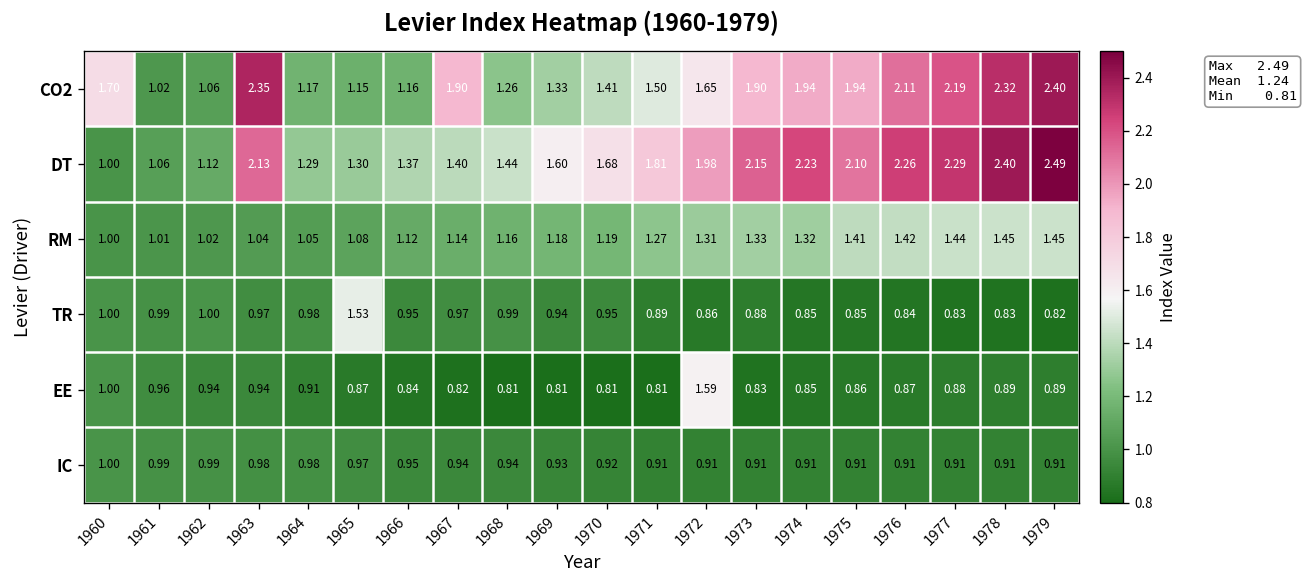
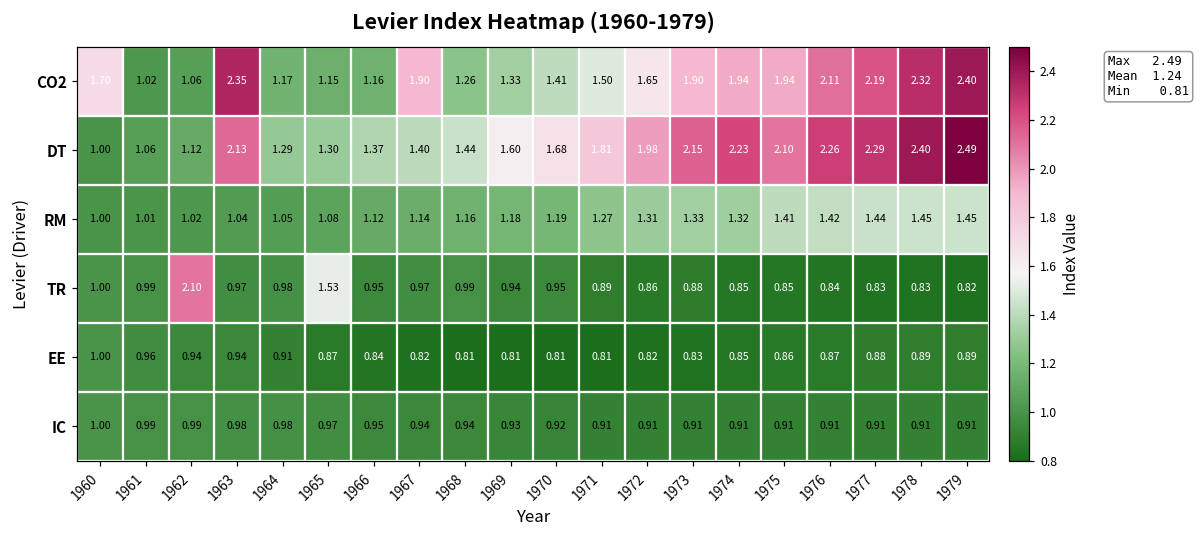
  {
    "CO2": {
      "1961": 1.02,
      "1962": 1.06,
      "1963": 2.35,
      "1964": 1.17,
      "1965": 1.15,
      "1966": 1.16,
      "1967": 1.90,
      "1968": 1.26,
      "1969": 1.33,
      "1970": 1.41,
      "1971": 1.50,
      "1972": 1.65,
      "1973": 1.90,
      "1974": 1.94,
      "1975": 1.94,
      "1976": 2.11,
      "1977": 2.19,
      "1978": 2.32,
      "1979": 2.40
    },
    "DT": {
      "1960": 1.00,
      "1961": 1.06,
      "1962": 1.12,
      "1963": 2.13,
      "1964": 1.29,
      "1965": 1.30,
      "1966": 1.37,
      "1967": 1.40,
      "1968": 1.44,
      "1969": 1.60,
      "1970": 1.68,
      "1971": 1.81,
      "1972": 1.98,
      "1973": 2.15,
      "1974": 2.23,
      "1975": 2.10,
      "1976": 2.26,
      "1977": 2.29,
      "1978": 2.40,
      "1979": 2.49
    },
    "RM": {
      "1960": 1.00,
      "1961": 1.01,
      "1962": 1.02,
      "1963": 1.04,
      "1964": 1.05,
      "1965": 1.08,
      "1966": 1.12,
      "1967": 1.14,
      "1968": 1.16,
      "1969": 1.18,
      "1970": 1.19,
      "1971": 1.27,
      "1972": 1.31,
      "1973": 1.33,
      "1974": 1.32,
      "1975": 1.41,
      "1976": 1.42,
      "1977": 1.44,
      "1978": 1.45,
      "1979": 1.45
    },
    "TR": {
      "1960": 1.00,
      "1961": 0.99,
-     "1962": 1.00,
+     "1962": 2.10,
      "1963": 0.97,
      "1964": 0.98,
      "1965": 1.53,
      "1966": 0.95,
      "1967": 0.97,
      "1968": 0.99,
      "1969": 0.94,
      "1970": 0.95,
      "1971": 0.89,
      "1972": 0.86,
      "1973": 0.88,
      "1974": 0.85,
      "1975": 0.85,
      "1976": 0.84,
      "1977": 0.83,
      "1978": 0.83,
      "1979": 0.82
    },
    "EE": {
      "1960": 1.00,
      "1961": 0.96,
      "1962": 0.94,
      "1963": 0.94,
      "1964": 0.91,
      "1965": 0.87,
      "1966": 0.84,
      "1967": 0.82,
      "1968": 0.81,
      "1969": 0.81,
      "1970": 0.81,
      "1971": 0.81,
-     "1972": 1.59,
+     "1972": 0.82,
      "1973": 0.83,
      "1974": 0.85,
      "1975": 0.86,
      "1976": 0.87,
      "1977": 0.88,
      "1978": 0.89,
      "1979": 0.89
    },
    "IC": {
      "1960": 1.00,
      "1961": 0.99,
      "1962": 0.99,
      "1963": 0.98,
      "1964": 0.98,
      "1965": 0.97,
      "1966": 0.95,
      "1967": 0.94,
      "1968": 0.94,
      "1969": 0.93,
      "1970": 0.92,
      "1971": 0.91,
      "1972": 0.91,
      "1973": 0.91,
      "1974": 0.91,
      "1975": 0.91,
      "1976": 0.91,
      "1977": 0.91,
      "1978": 0.91,
      "1979": 0.91
    }
  }
